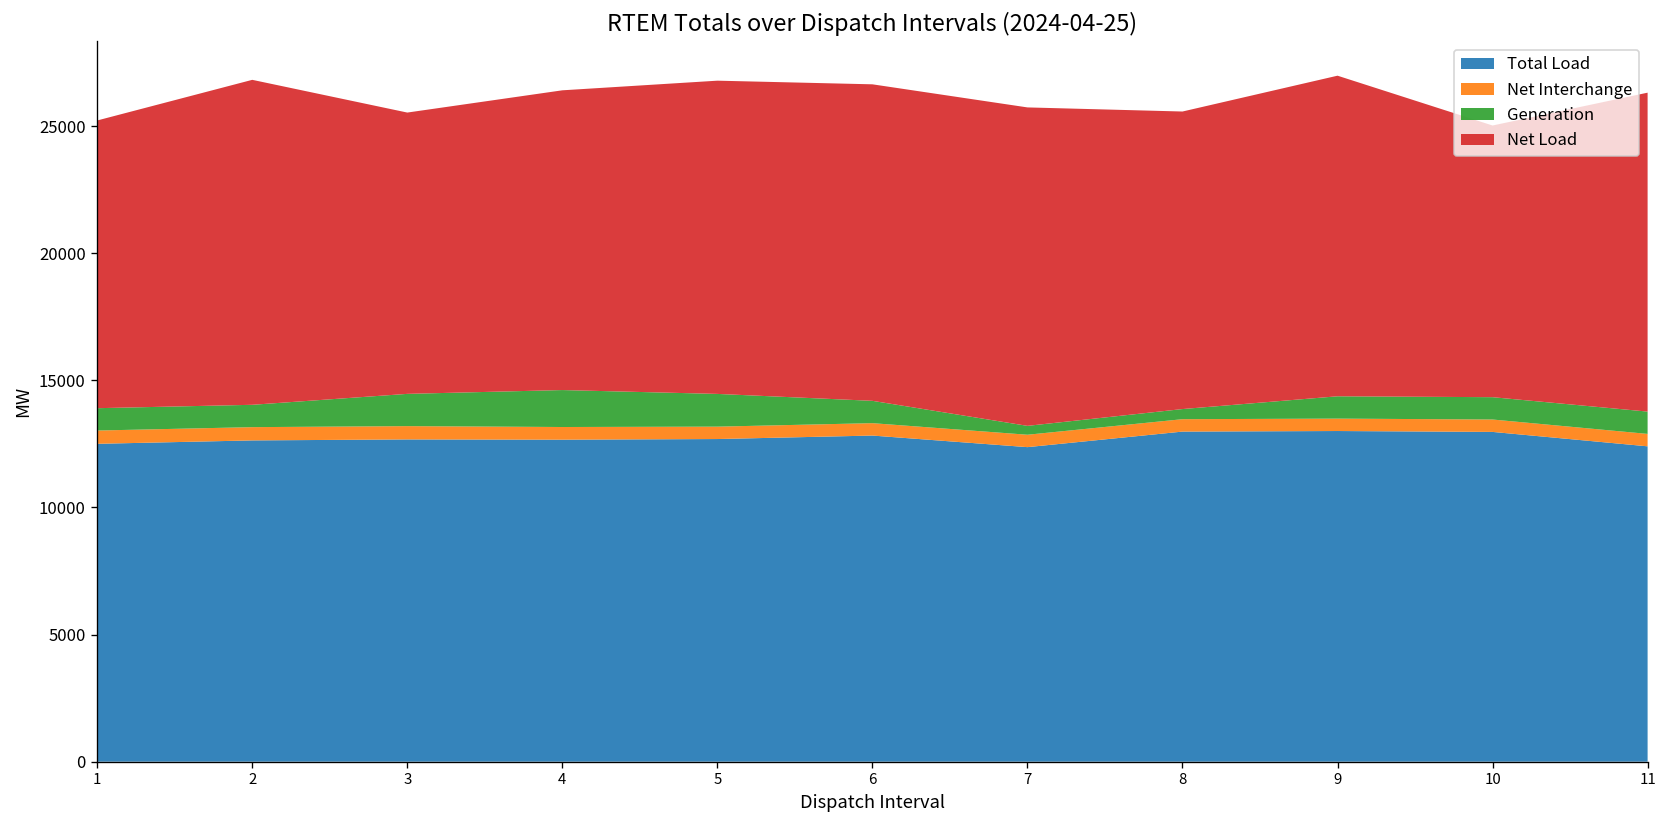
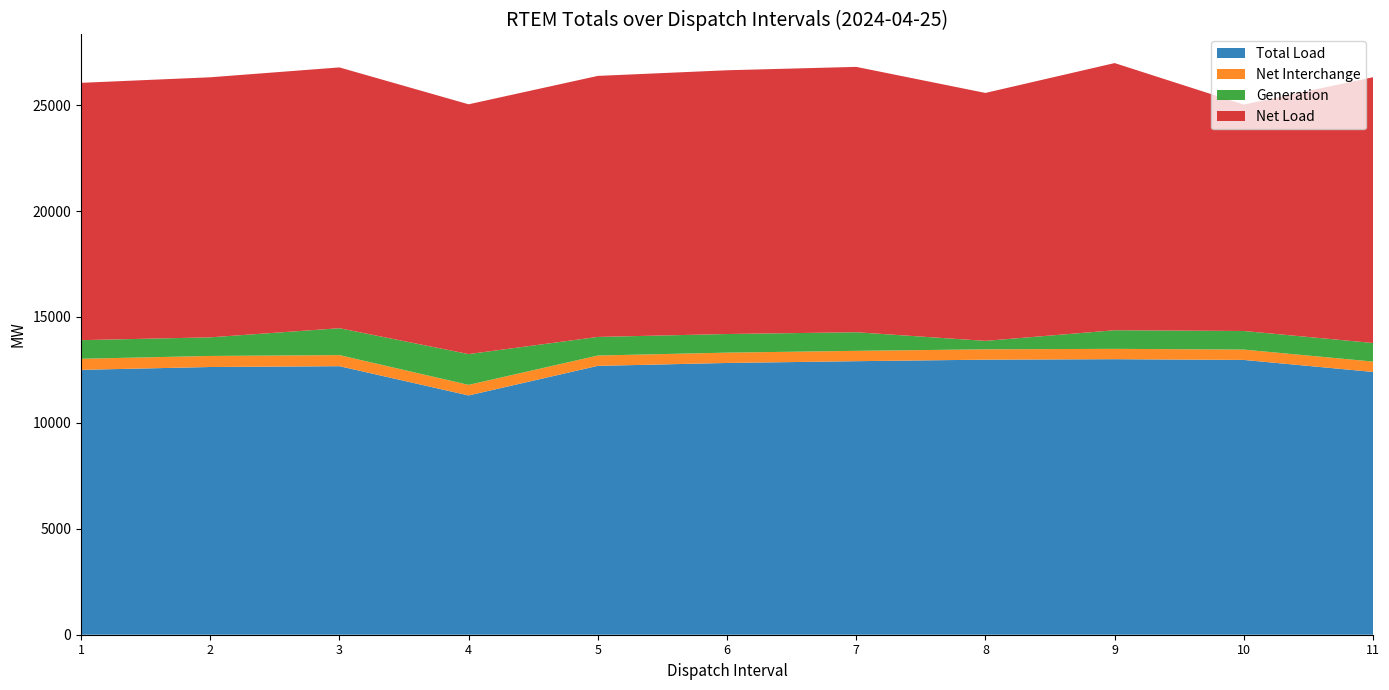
  {
    "Total Load": {
      "1": 12500,
      "2": 12600,
      "3": 12700,
-     "4": 12700,
+     "4": 11300,
      "5": 12700,
      "6": 12800,
-     "7": 12400,
+     "7": 12900,
      "8": 13000,
      "9": 13000,
      "10": 13000,
      "11": 12400
    },
    "Net Interchange": {
      "1": 500,
      "2": 500,
      "3": 500,
      "4": 500,
      "5": 500,
      "6": 500,
      "7": 500,
      "8": 500,
      "9": 500,
      "10": 500,
      "11": 500
    },
    "Generation": {
      "1": 900,
      "2": 900,
      "3": 1300,
      "4": 1500,
-     "5": 1300,
+     "5": 900,
      "6": 900,
-     "7": 300,
+     "7": 900,
      "8": 400,
      "9": 900,
      "10": 900,
      "11": 900
    },
    "Net Load": {
-     "1": 11300,
-     "2": 12800,
-     "3": 11100,
+     "1": 12100,
+     "2": 12300,
+     "3": 12300,
      "4": 11800,
      "5": 12300,
      "6": 12500,
      "7": 12500,
      "8": 11700,
      "9": 12600,
      "11": 12500
    }
  }
